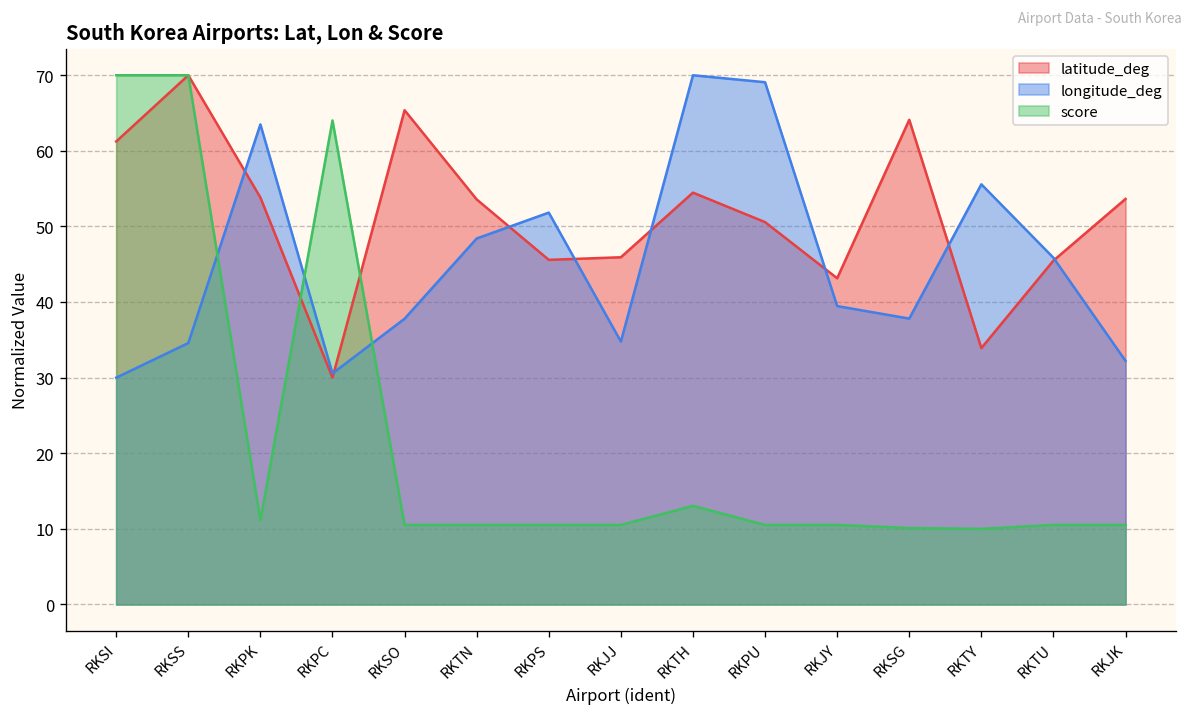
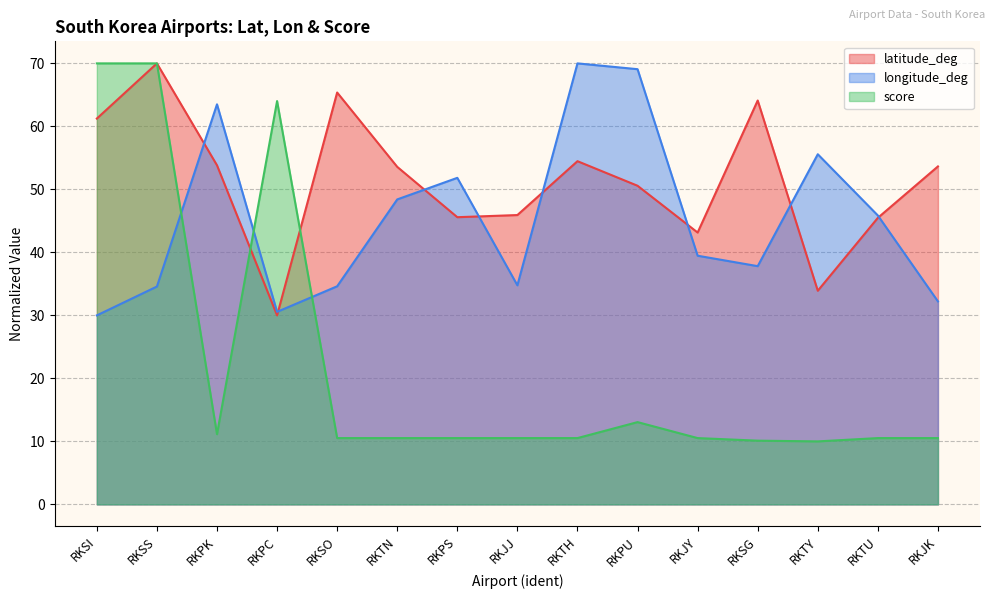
  {
    "latitude_deg": {
      "RKSI": 61,
      "RKPK": 54,
      "RKPC": 30,
      "RKSO": 65,
      "RKTN": 54,
      "RKPS": 46,
      "RKJJ": 46,
      "RKTH": 54,
      "RKPU": 51,
      "RKJY": 43,
      "RKSG": 64,
      "RKTY": 34,
      "RKJK": 54
    },
    "longitude_deg": {
      "RKSI": 30,
      "RKSS": 35,
      "RKPK": 64,
      "RKPC": 31,
-     "RKSO": 38,
+     "RKSO": 35,
      "RKTN": 48,
      "RKPS": 52,
      "RKJJ": 35,
      "RKTH": 70,
      "RKPU": 69,
      "RKJY": 39,
      "RKSG": 38,
      "RKTY": 56,
      "RKJK": 32
    },
    "score": {
      "RKSI": 70,
      "RKPK": 11,
      "RKPC": 64,
      "RKSO": 11,
      "RKTN": 11,
      "RKPS": 11,
      "RKJJ": 11,
-     "RKTH": 13,
-     "RKPU": 11,
+     "RKTH": 11,
+     "RKPU": 13,
      "RKJY": 11,
      "RKSG": 10,
      "RKTY": 10,
      "RKTU": 11,
      "RKJK": 11
    }
  }
